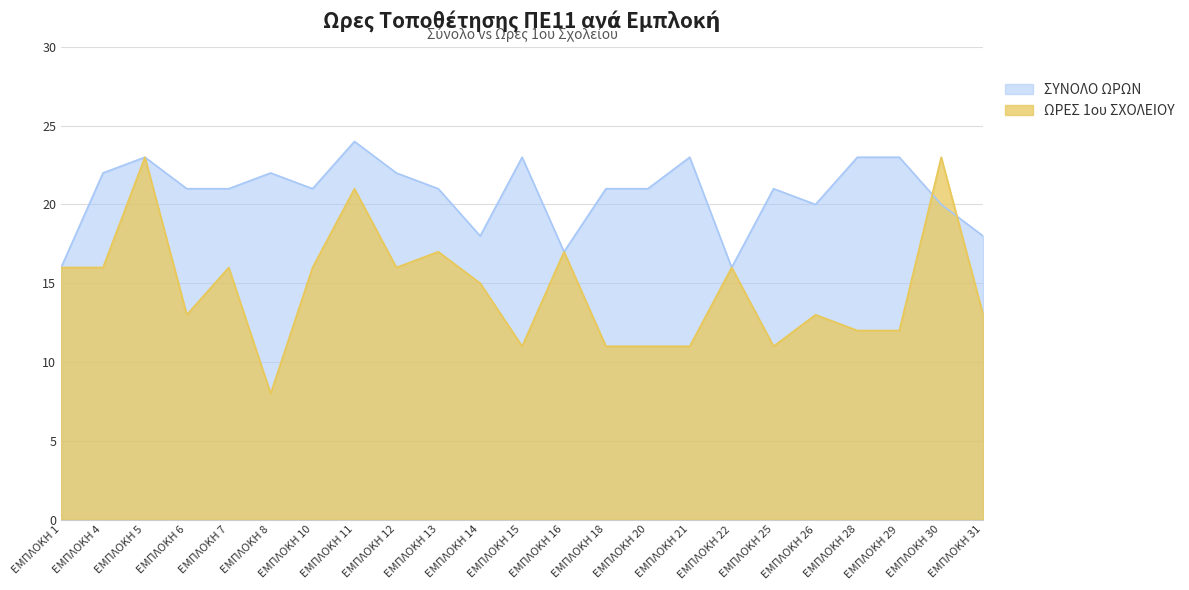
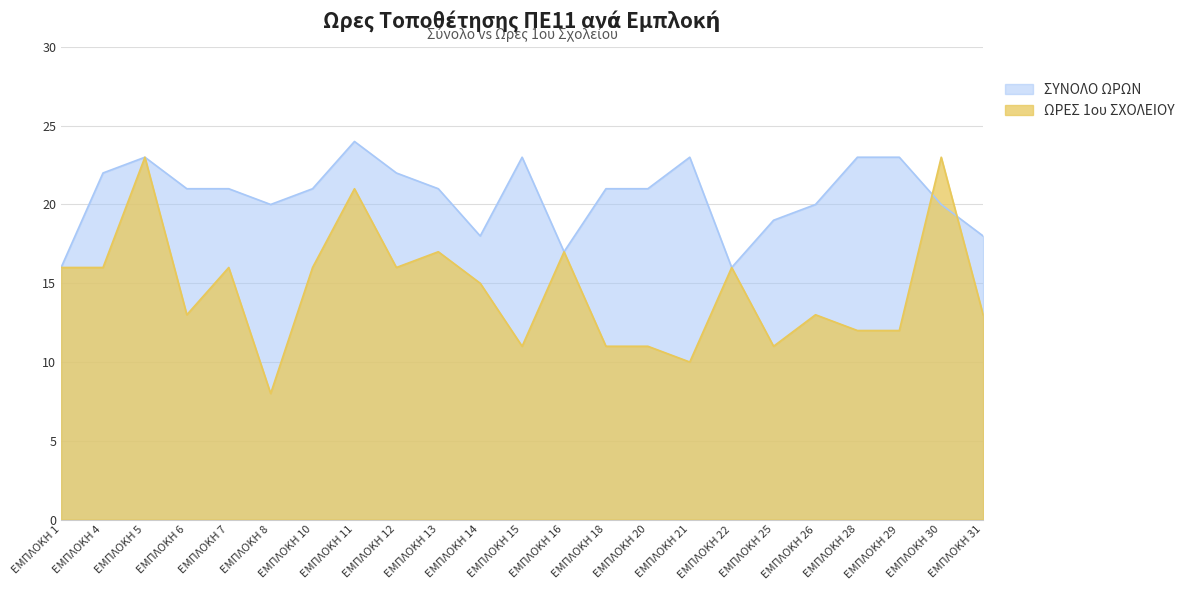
  {
    "ΣΥΝΟΛΟ ΩΡΩΝ": {
      "ΕΜΠΛΟΚΗ 4": 22,
      "ΕΜΠΛΟΚΗ 6": 21,
      "ΕΜΠΛΟΚΗ 7": 21,
-     "ΕΜΠΛΟΚΗ 8": 22,
+     "ΕΜΠΛΟΚΗ 8": 20,
      "ΕΜΠΛΟΚΗ 10": 21,
      "ΕΜΠΛΟΚΗ 11": 24,
      "ΕΜΠΛΟΚΗ 12": 22,
      "ΕΜΠΛΟΚΗ 13": 21,
      "ΕΜΠΛΟΚΗ 14": 18,
      "ΕΜΠΛΟΚΗ 15": 23,
      "ΕΜΠΛΟΚΗ 18": 21,
      "ΕΜΠΛΟΚΗ 20": 21,
      "ΕΜΠΛΟΚΗ 21": 23,
-     "ΕΜΠΛΟΚΗ 25": 21,
+     "ΕΜΠΛΟΚΗ 25": 19,
      "ΕΜΠΛΟΚΗ 26": 20,
      "ΕΜΠΛΟΚΗ 28": 23,
      "ΕΜΠΛΟΚΗ 29": 23,
      "ΕΜΠΛΟΚΗ 30": 20,
      "ΕΜΠΛΟΚΗ 31": 18
    },
    "ΩΡΕΣ 1ου ΣΧΟΛΕΙΟΥ": {
      "ΕΜΠΛΟΚΗ 4": 16,
      "ΕΜΠΛΟΚΗ 6": 13,
      "ΕΜΠΛΟΚΗ 7": 16,
      "ΕΜΠΛΟΚΗ 8": 8,
      "ΕΜΠΛΟΚΗ 10": 16,
      "ΕΜΠΛΟΚΗ 11": 21,
      "ΕΜΠΛΟΚΗ 12": 16,
      "ΕΜΠΛΟΚΗ 13": 17,
      "ΕΜΠΛΟΚΗ 14": 15,
      "ΕΜΠΛΟΚΗ 15": 11,
      "ΕΜΠΛΟΚΗ 18": 11,
      "ΕΜΠΛΟΚΗ 20": 11,
-     "ΕΜΠΛΟΚΗ 21": 11,
+     "ΕΜΠΛΟΚΗ 21": 10,
      "ΕΜΠΛΟΚΗ 25": 11,
      "ΕΜΠΛΟΚΗ 26": 13,
      "ΕΜΠΛΟΚΗ 28": 12,
      "ΕΜΠΛΟΚΗ 29": 12,
      "ΕΜΠΛΟΚΗ 30": 23,
      "ΕΜΠΛΟΚΗ 31": 13
    }
  }
